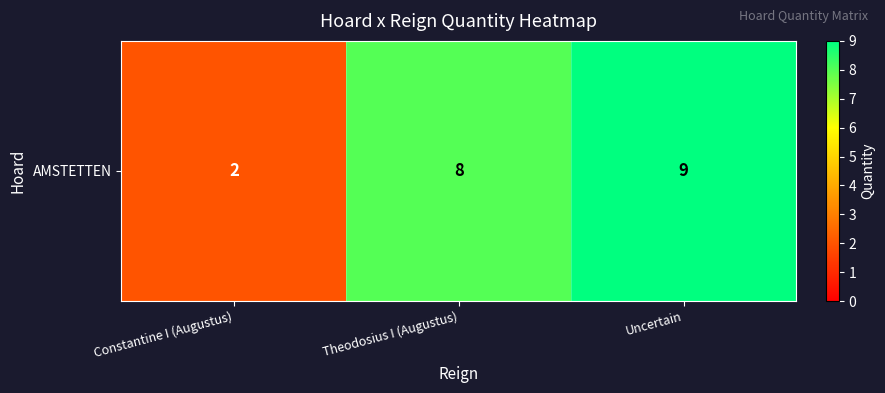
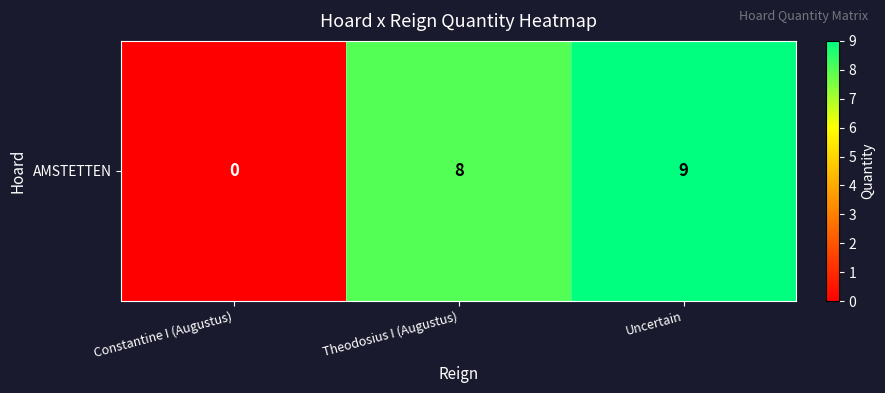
  {
    "AMSTETTEN": {
-     "Constantine I (Augustus)": 2,
+     "Constantine I (Augustus)": 0,
      "Theodosius I (Augustus)": 8,
      "Uncertain": 9
    }
  }
